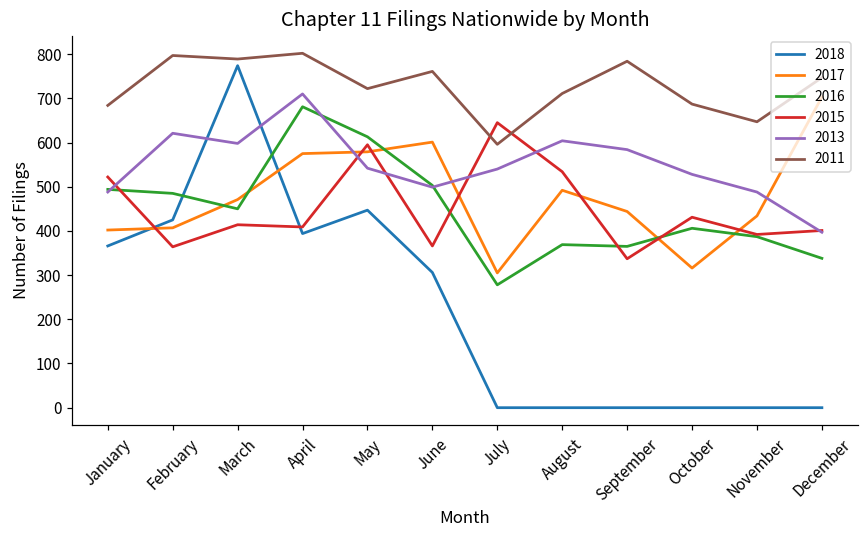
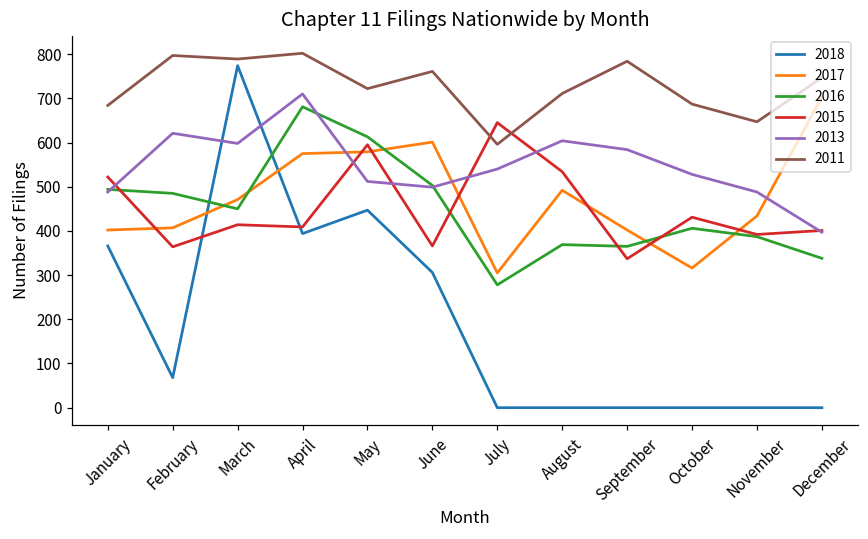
  {
    "2018": {
      "January": 370,
-     "February": 430,
+     "February": 70,
      "March": 770,
      "April": 390,
      "May": 450,
      "June": 310,
      "July": 0,
      "August": 0,
      "September": 0,
      "October": 0,
      "November": 0,
      "December": 0
    },
    "2017": {
      "January": 400,
      "February": 410,
      "March": 470,
      "April": 580,
      "May": 580,
      "June": 600,
      "July": 310,
      "August": 490,
-     "September": 440,
+     "September": 400,
      "October": 320,
      "November": 430
    },
    "2016": {
      "February": 490,
      "March": 450,
      "April": 680,
      "May": 610,
      "July": 280,
      "August": 370,
      "September": 370,
      "October": 410,
      "December": 340
    },
    "2015": {
      "January": 520,
      "February": 360,
      "March": 410,
      "April": 410,
      "May": 600,
      "June": 370,
      "July": 650,
      "August": 530,
      "September": 340,
      "October": 430
    },
    "2013": {
      "February": 620,
      "March": 600,
      "April": 710,
-     "May": 540,
+     "May": 510,
      "July": 540,
      "August": 600,
      "September": 580,
      "October": 530,
      "November": 490
    },
    "2011": {
      "January": 680,
      "February": 800,
      "March": 790,
      "April": 800,
      "May": 720,
      "June": 760,
      "July": 600,
      "August": 710,
      "September": 780,
      "October": 690,
      "November": 650
    }
  }
